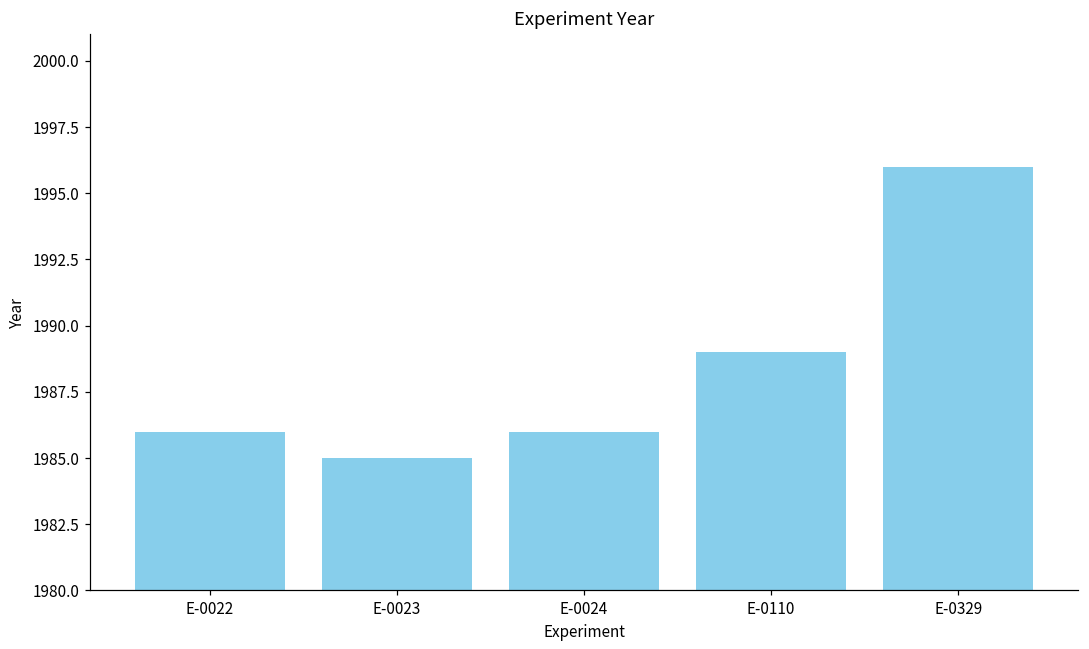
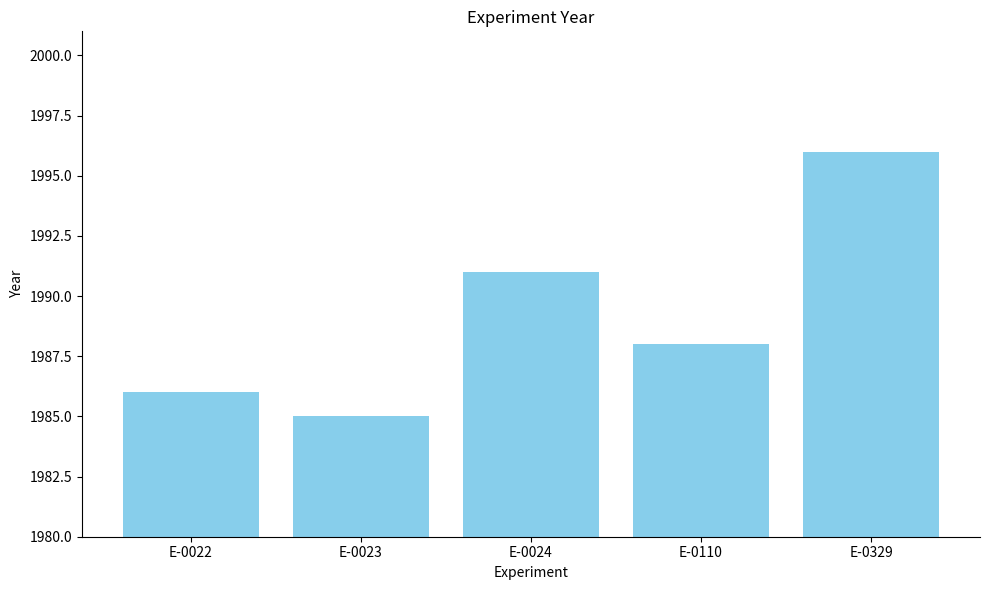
  {
    "E-0022": 1986,
    "E-0023": 1985,
-   "E-0024": 1986,
-   "E-0110": 1989,
+   "E-0024": 1991,
+   "E-0110": 1988,
    "E-0329": 1996
  }
